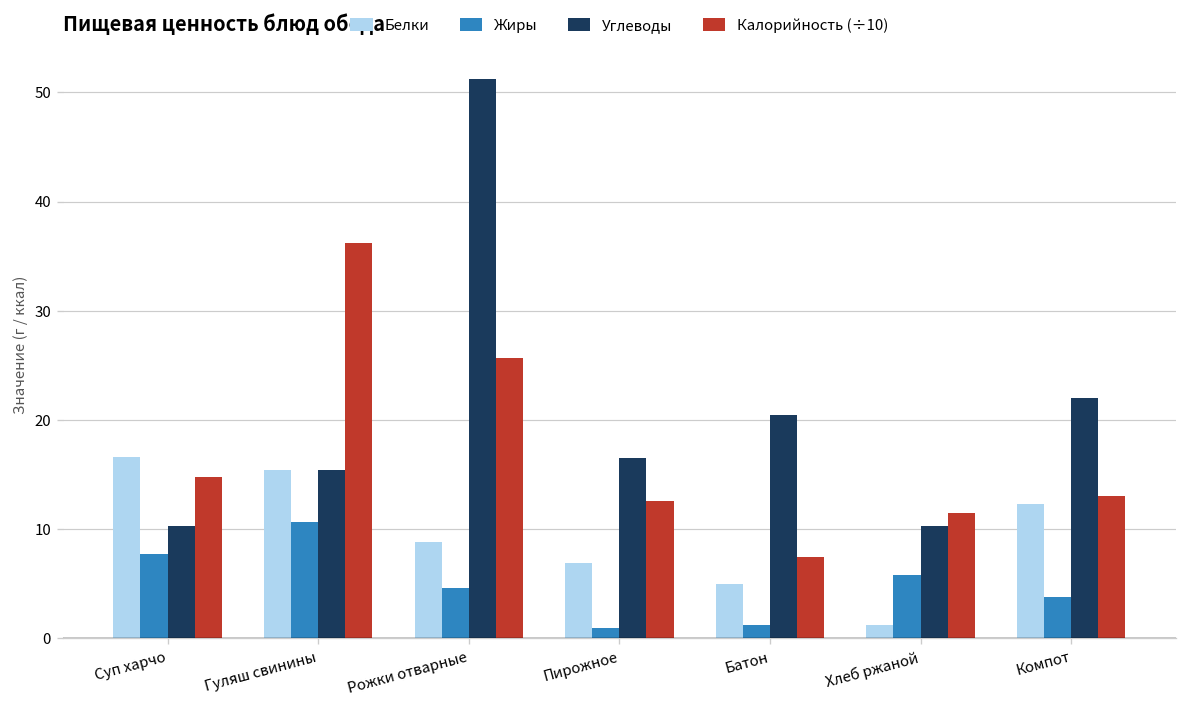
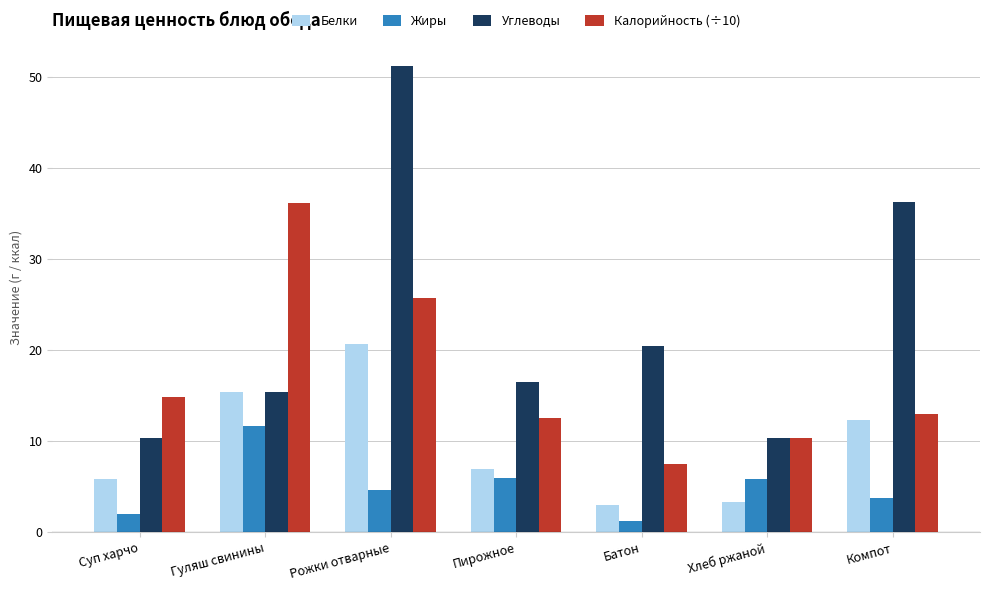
  {
    "Белки": {
-     "Суп харчо": 17,
+     "Суп харчо": 6,
      "Гуляш свинины": 15,
-     "Рожки отварные": 9,
+     "Рожки отварные": 21,
      "Пирожное": 7,
-     "Батон": 5,
-     "Хлеб ржаной": 1,
+     "Батон": 3,
+     "Хлеб ржаной": 3,
      "Компот": 12
    },
    "Жиры": {
-     "Суп харчо": 8,
-     "Гуляш свинины": 11,
+     "Суп харчо": 2,
+     "Гуляш свинины": 12,
      "Рожки отварные": 5,
-     "Пирожное": 1,
+     "Пирожное": 6,
      "Батон": 1,
      "Хлеб ржаной": 6,
      "Компот": 4
    },
    "Углеводы": {
      "Суп харчо": 10,
      "Гуляш свинины": 15,
      "Рожки отварные": 51,
      "Пирожное": 17,
      "Батон": 21,
      "Хлеб ржаной": 10,
-     "Компот": 22
+     "Компот": 36
    },
    "Калорийность (÷10)": {
      "Суп харчо": 15,
      "Гуляш свинины": 36,
      "Рожки отварные": 26,
      "Пирожное": 13,
      "Батон": 8,
-     "Хлеб ржаной": 12,
+     "Хлеб ржаной": 10,
      "Компот": 13
    }
  }
